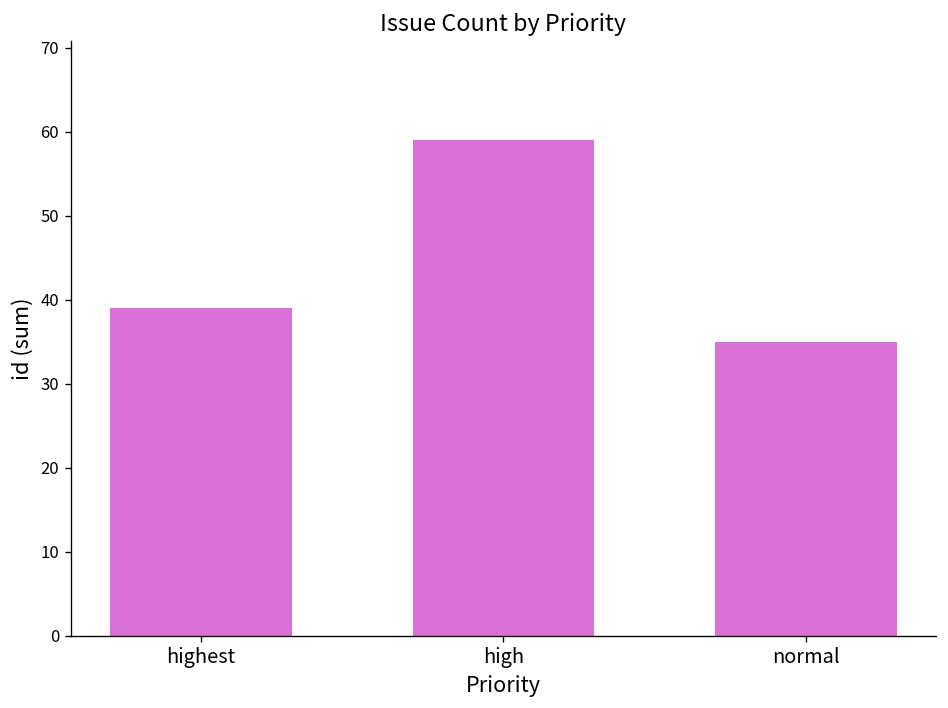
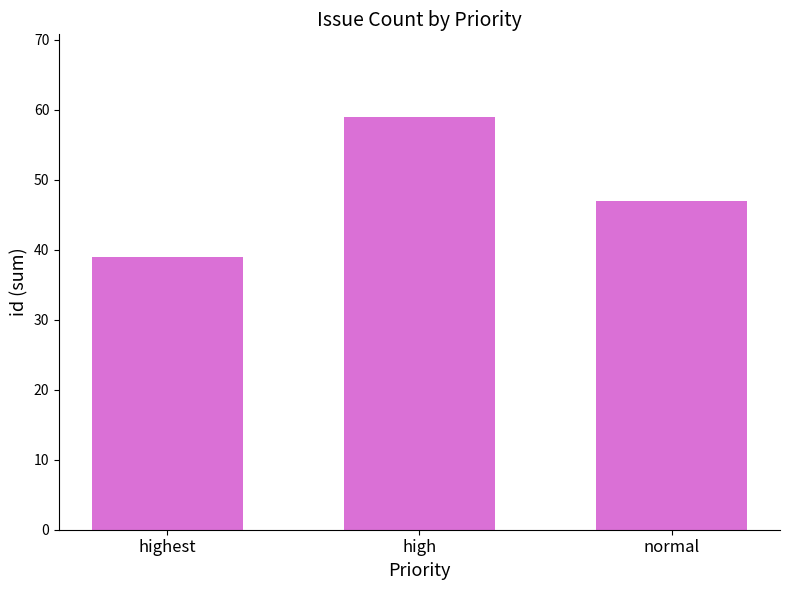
  {
    "highest": 39,
    "high": 59,
-   "normal": 35
+   "normal": 47
  }
